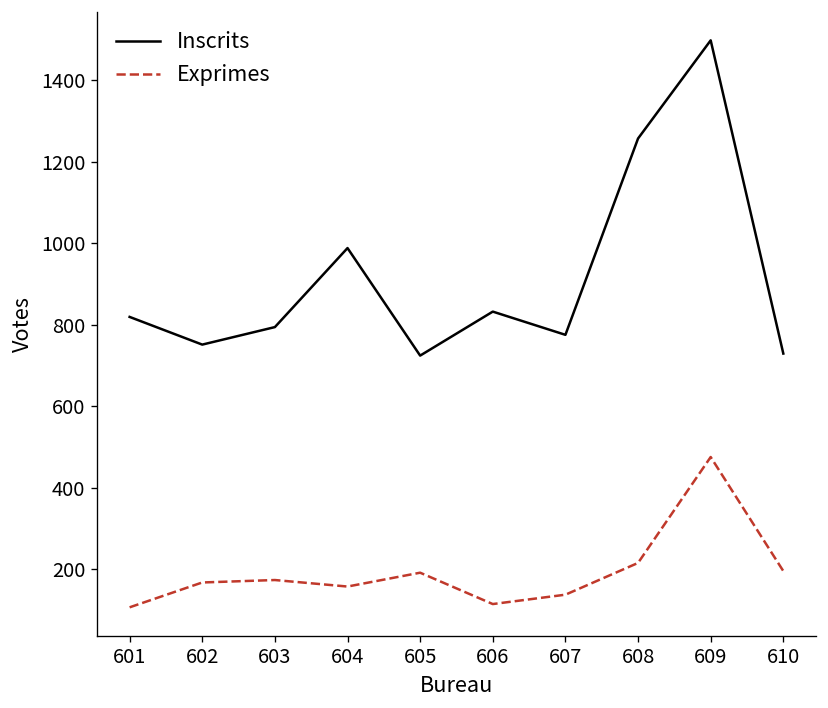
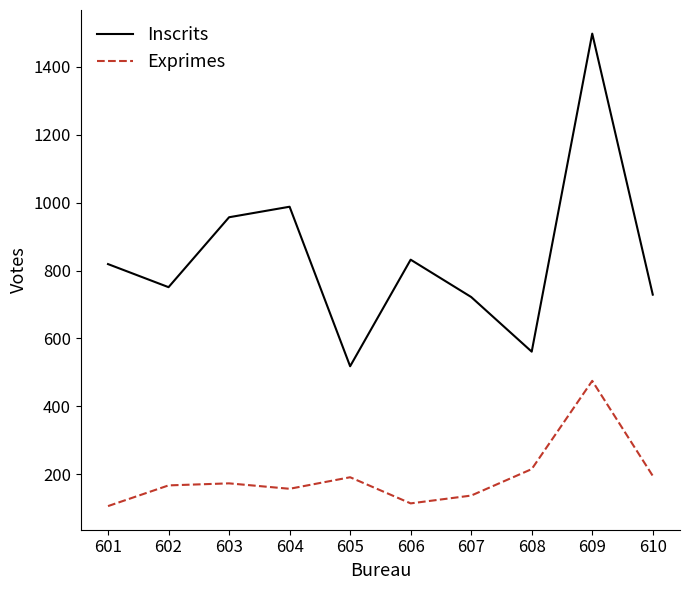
  {
    "Inscrits": {
      "601": 820,
      "602": 750,
-     "603": 790,
+     "603": 960,
      "604": 990,
-     "605": 720,
+     "605": 520,
      "606": 830,
-     "607": 780,
-     "608": 1260,
+     "607": 720,
+     "608": 560,
      "609": 1500,
      "610": 730
    },
    "Exprimes": {
      "601": 110,
      "602": 170,
      "603": 170,
      "604": 160,
      "605": 190,
      "606": 110,
      "607": 140,
      "608": 220,
      "609": 480,
      "610": 200
    }
  }
